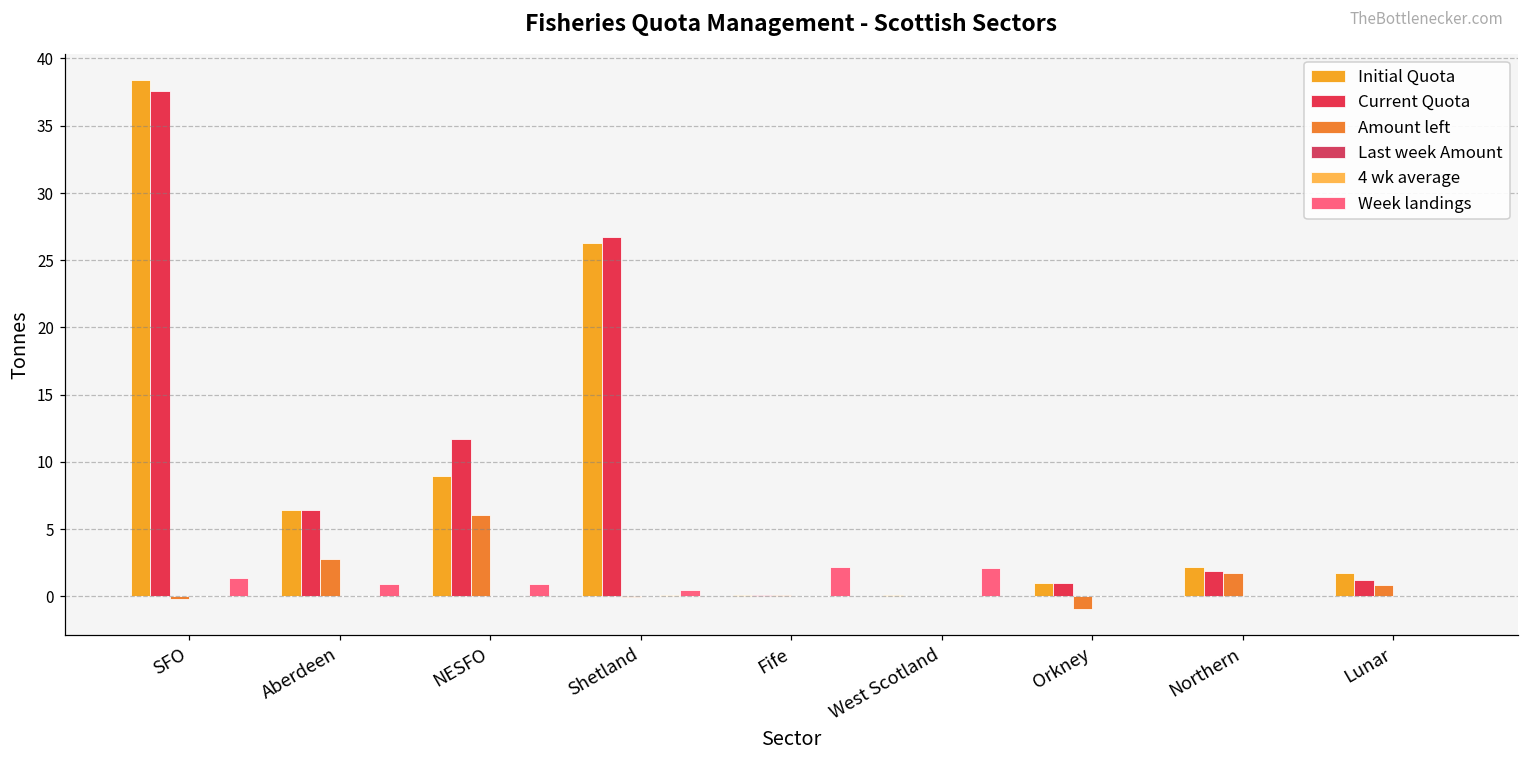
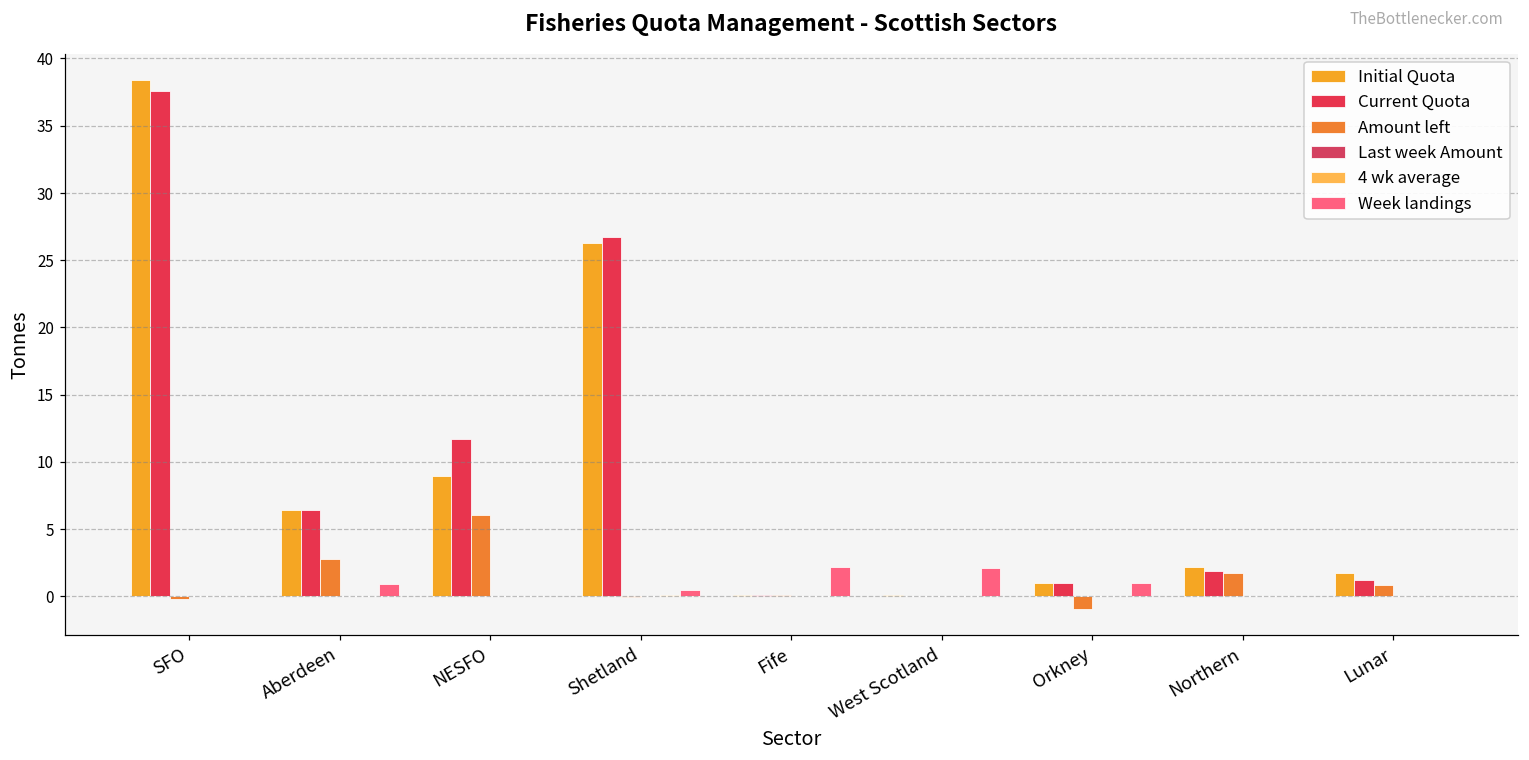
  {
    "Week landings": {
-     "SFO": 1.4,
+     "SFO": 0.0,
      "Aberdeen": 0.9,
-     "NESFO": 0.9,
+     "NESFO": 0.1,
      "Shetland": 0.4,
      "Fife": 2.2,
      "West Scotland": 2.1,
-     "Orkney": 0,
+     "Orkney": 1,
      "Northern": 0.0
    }
  }
